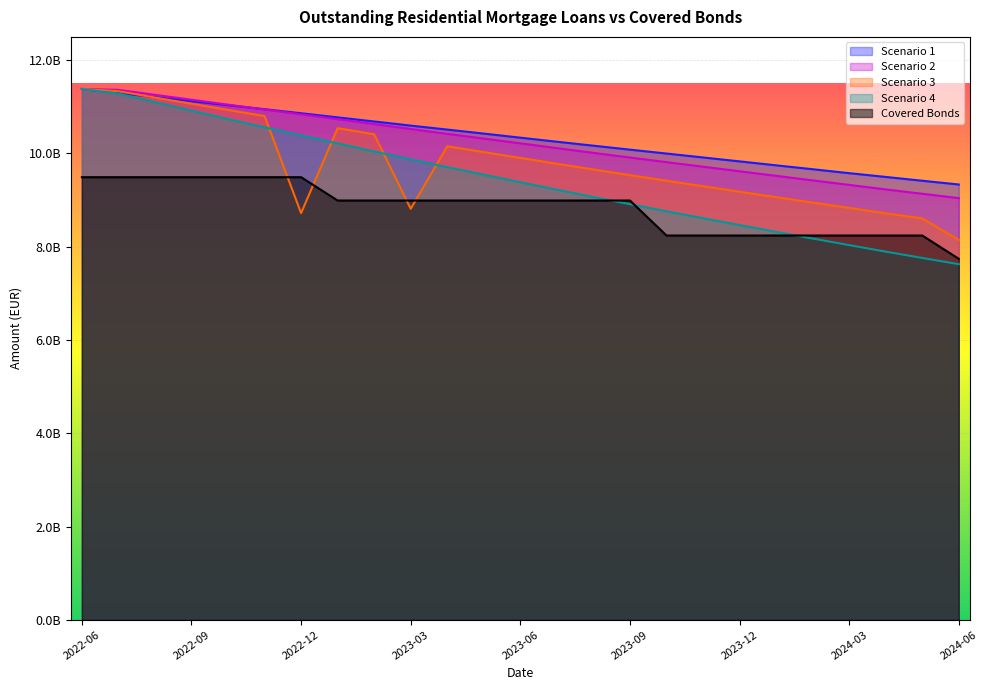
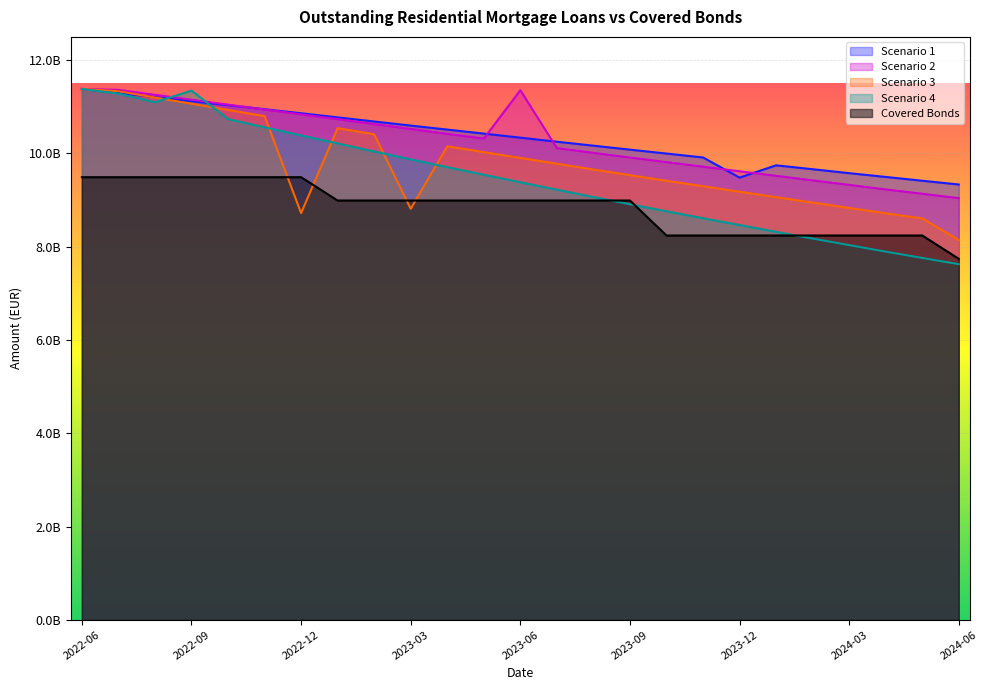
  {
    "Scenario 1": {
      "2023-03": 10600000000,
      "2023-06": 10300000000,
      "2023-09": 10100000000,
-     "2023-12": 9800000000,
+     "2023-12": 9500000000,
      "2024-03": 9600000000,
      "2024-06": 9300000000
    },
    "Scenario 2": {
      "2023-03": 10500000000,
-     "2023-06": 10200000000,
+     "2023-06": 11400000000,
      "2023-09": 9900000000,
      "2023-12": 9600000000,
      "2024-03": 9300000000,
      "2024-06": 9000000000
    },
    "Scenario 3": {
      "2022-12": 8700000000,
      "2023-03": 8800000000,
      "2023-06": 9900000000,
      "2023-09": 9500000000,
      "2023-12": 9200000000,
      "2024-03": 8800000000,
      "2024-06": 8100000000
    },
    "Scenario 4": {
-     "2022-09": 10900000000,
+     "2022-09": 11300000000,
      "2022-12": 10400000000,
      "2023-03": 9900000000,
      "2023-06": 9400000000,
      "2023-09": 8900000000,
      "2023-12": 8500000000,
      "2024-03": 8000000000,
      "2024-06": 7600000000
    },
    "Covered Bonds": {
      "2022-06": 9500000000,
      "2022-09": 9500000000,
      "2022-12": 9500000000,
      "2023-03": 9000000000,
      "2023-06": 9000000000,
      "2023-09": 9000000000,
      "2023-12": 8200000000,
      "2024-03": 8200000000,
      "2024-06": 7700000000
    }
  }
